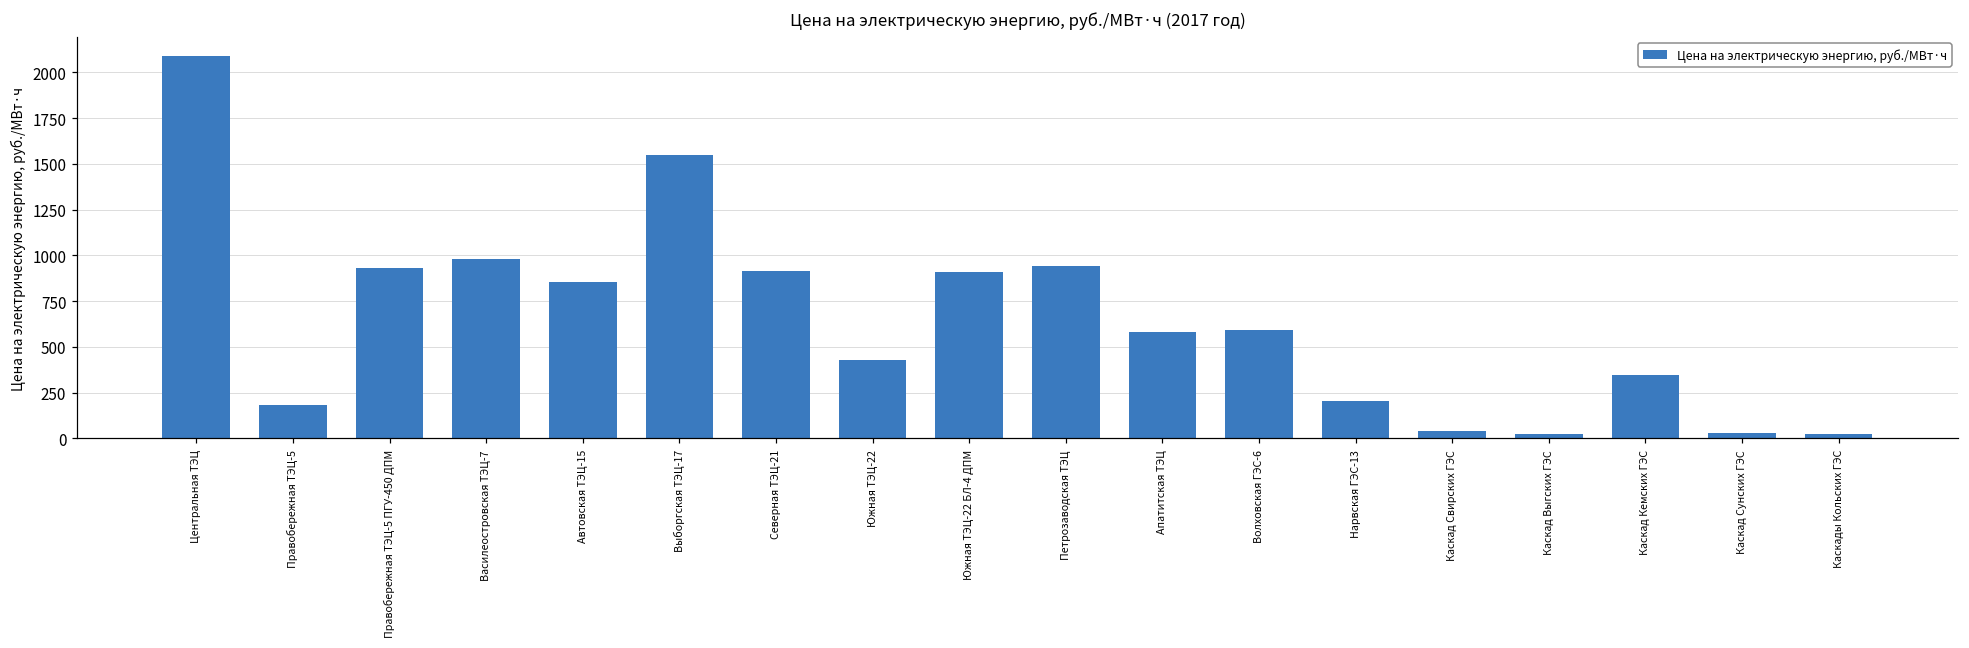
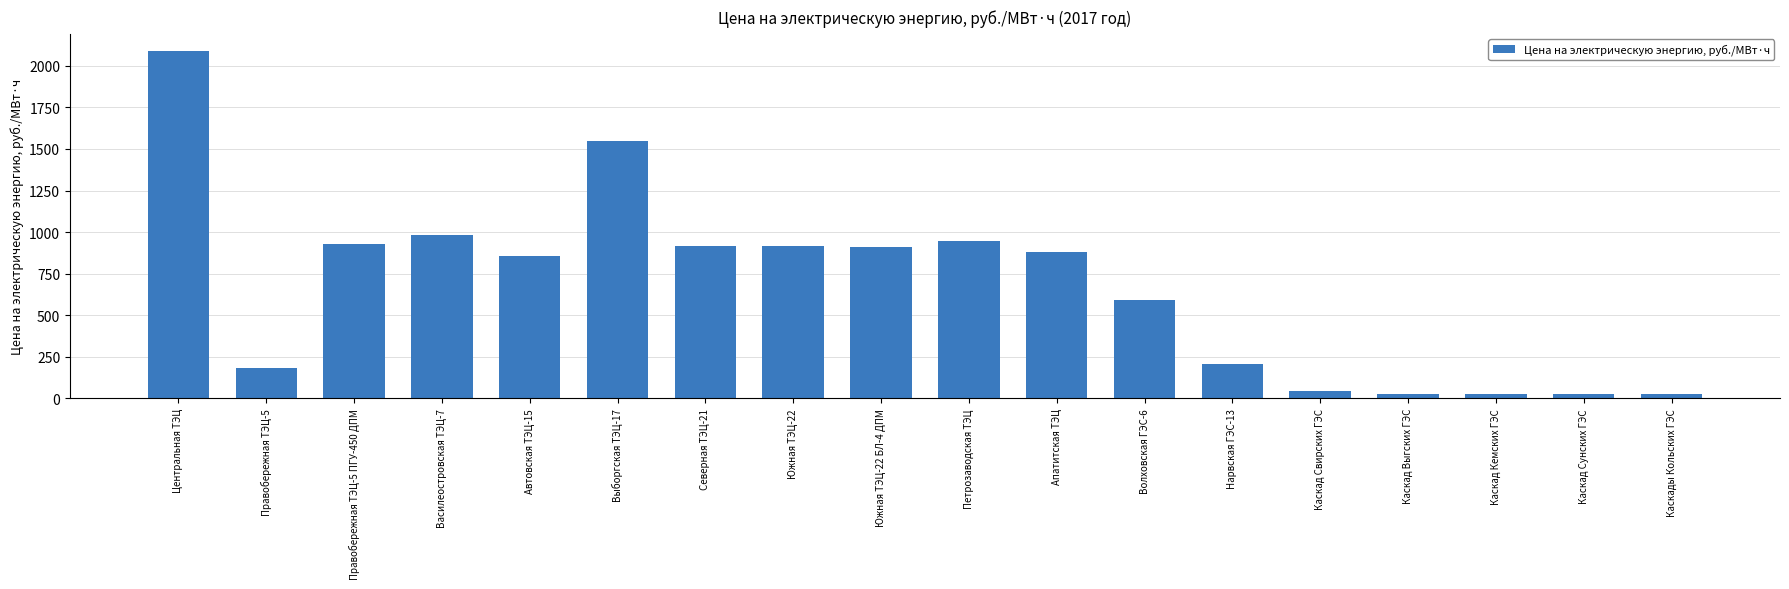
  {
    "Центральная ТЭЦ": 2090,
    "Правобережная ТЭЦ-5": 180,
    "Правобережная ТЭЦ-5 ПГУ-450 ДПМ": 930,
    "Василеостровская ТЭЦ-7": 980,
    "Автовская ТЭЦ-15": 860,
    "Выборгская ТЭЦ-17": 1550,
    "Северная ТЭЦ-21": 920,
-   "Южная ТЭЦ-22": 430,
+   "Южная ТЭЦ-22": 920,
    "Южная ТЭЦ-22 БЛ-4 ДПМ": 910,
    "Петрозаводская ТЭЦ": 940,
-   "Апатитская ТЭЦ": 580,
+   "Апатитская ТЭЦ": 880,
    "Волховская ГЭС-6": 590,
    "Нарвская ГЭС-13": 210,
    "Каскад Свирских ГЭС": 40,
    "Каскад Выгских ГЭС": 30,
-   "Каскад Кемских ГЭС": 350,
+   "Каскад Кемских ГЭС": 30,
    "Каскад Сунских ГЭС": 30,
    "Каскады Кольских ГЭС": 30
  }
